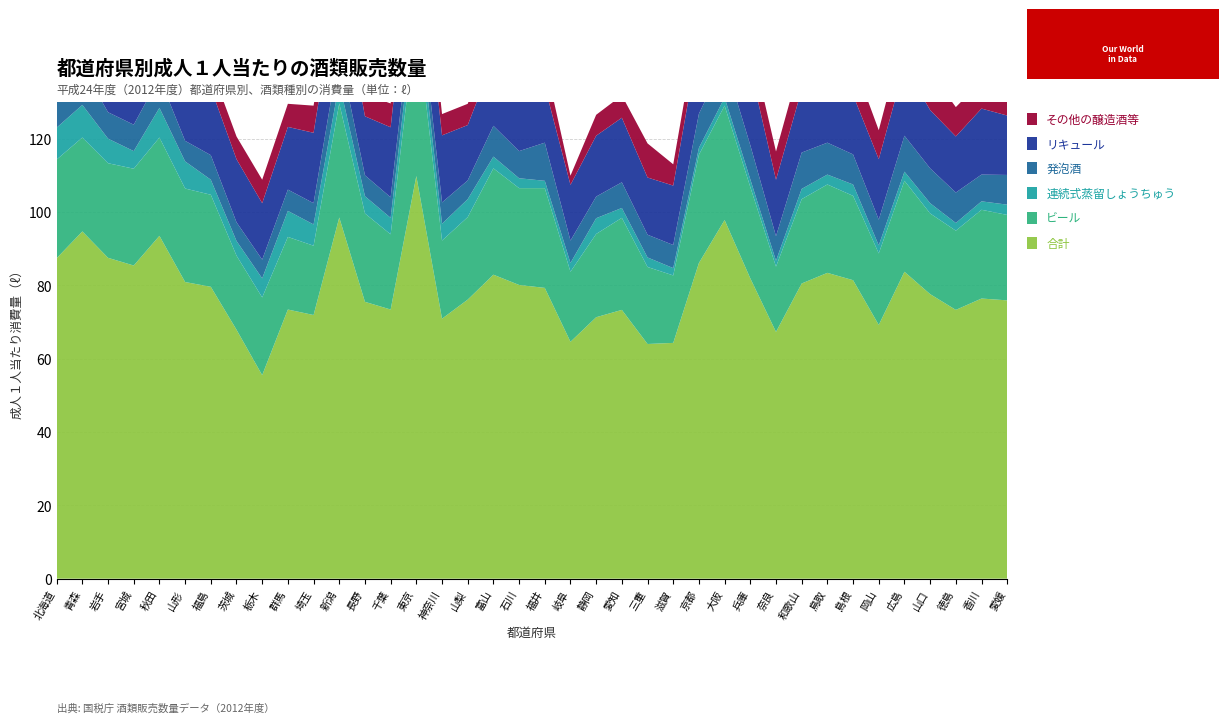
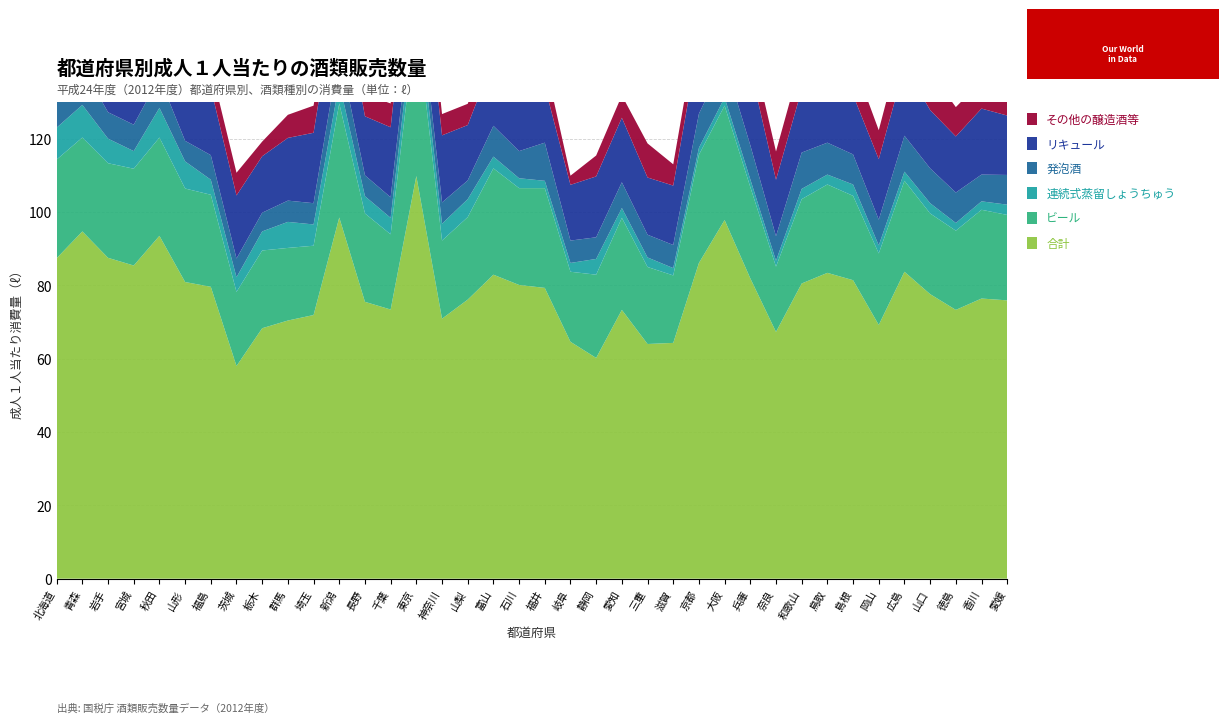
  {
    "合計": {
      "北海道": 87,
      "青森": 95,
      "岩手": 88,
      "宮城": 85,
      "秋田": 94,
      "山形": 81,
      "福島": 80,
-     "茨城": 68,
-     "栃木": 56,
-     "群馬": 73,
+     "茨城": 58,
+     "栃木": 68,
+     "群馬": 70,
      "埼玉": 72,
      "新潟": 99,
      "長野": 76,
      "千葉": 73,
      "東京": 110,
      "神奈川": 71,
      "山梨": 76,
      "富山": 83,
      "石川": 80,
      "福井": 79,
      "岐阜": 65,
-     "静岡": 71,
+     "静岡": 60,
      "愛知": 73,
      "三重": 64,
      "滋賀": 64,
      "京都": 86,
      "大阪": 98,
      "兵庫": 82,
      "奈良": 67,
      "和歌山": 81,
      "鳥取": 83,
      "島根": 81,
      "岡山": 69,
      "広島": 84,
      "山口": 78,
      "徳島": 73,
      "香川": 76,
      "愛媛": 76
    },
    "その他の醸造酒等": {
      "茨城": 6,
-     "栃木": 6,
+     "栃木": 4,
      "群馬": 6,
      "埼玉": 7,
      "千葉": 7,
      "神奈川": 6,
      "山梨": 6,
      "岐阜": 3,
      "静岡": 6,
      "三重": 9,
      "滋賀": 6,
      "奈良": 8,
      "岡山": 8,
      "徳島": 8
    }
  }
